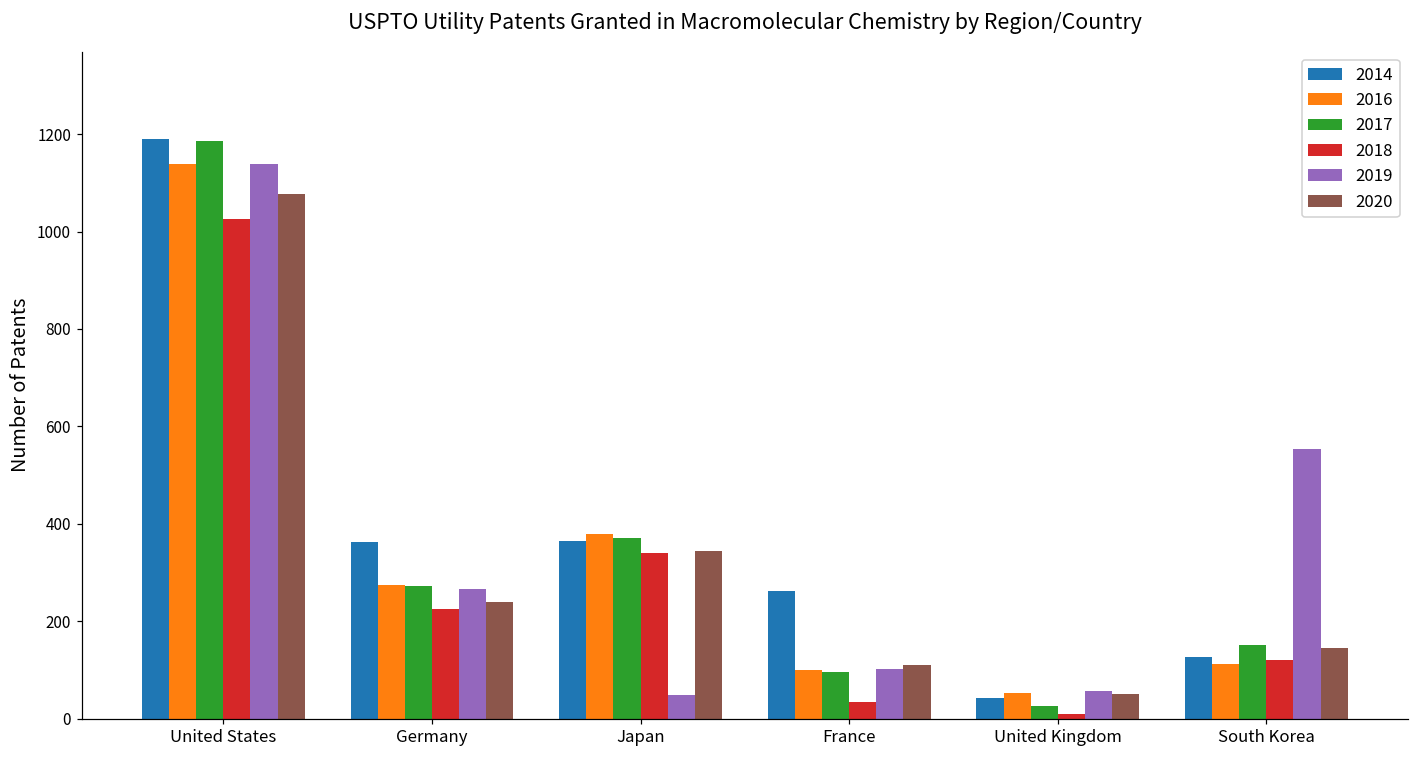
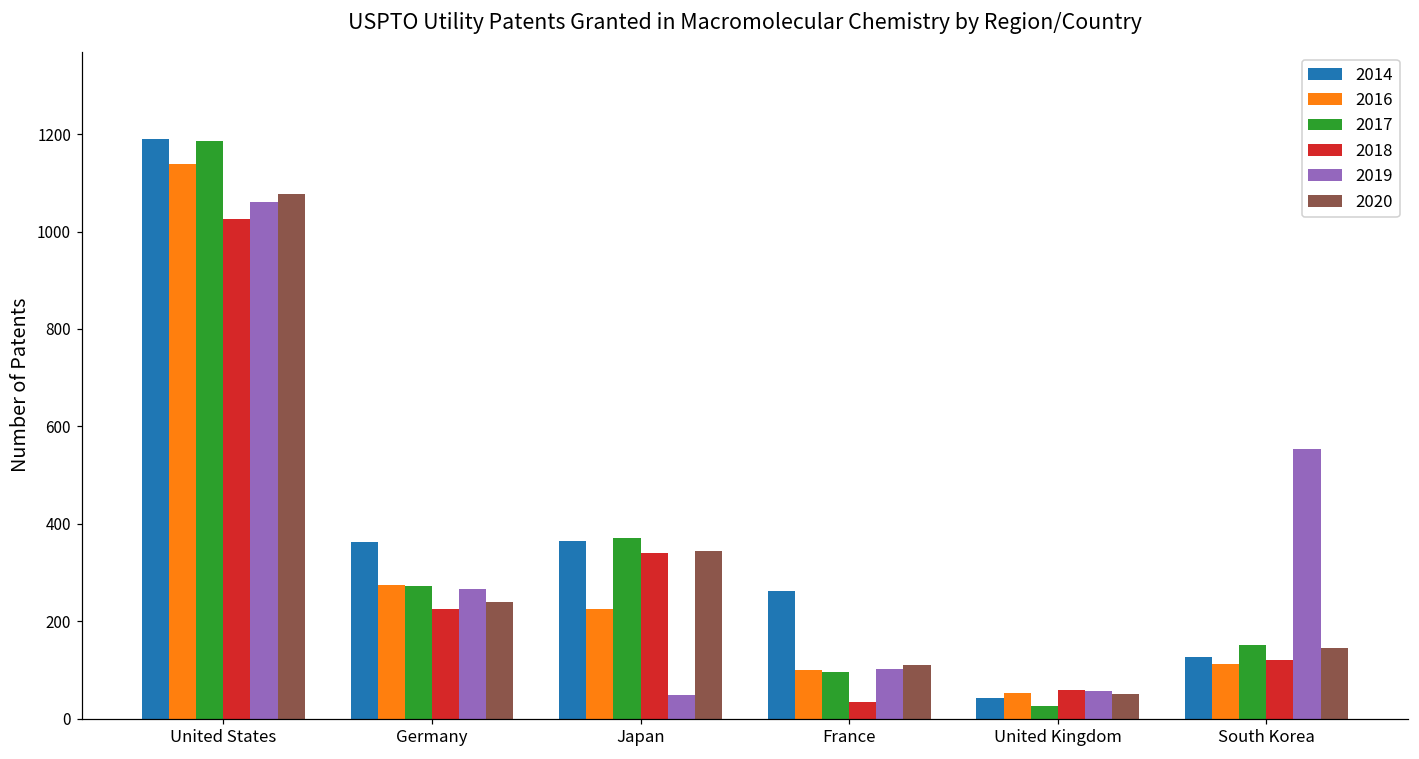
  {
    "2014": {
      "United States": 1190,
      "Germany": 360,
      "Japan": 370,
      "France": 260,
      "United Kingdom": 40,
      "South Korea": 130
    },
    "2016": {
      "United States": 1140,
      "Germany": 270,
-     "Japan": 380,
+     "Japan": 230,
      "France": 100,
      "United Kingdom": 50,
      "South Korea": 110
    },
    "2017": {
      "United States": 1190,
      "Germany": 270,
      "Japan": 370,
      "France": 100,
      "United Kingdom": 20,
      "South Korea": 150
    },
    "2018": {
      "United States": 1030,
      "Germany": 230,
      "Japan": 340,
      "France": 30,
-     "United Kingdom": 10,
+     "United Kingdom": 60,
      "South Korea": 120
    },
    "2019": {
-     "United States": 1140,
+     "United States": 1060,
      "Germany": 270,
      "Japan": 50,
      "France": 100,
      "United Kingdom": 60,
      "South Korea": 550
    },
    "2020": {
      "United States": 1080,
      "Germany": 240,
      "Japan": 350,
      "France": 110,
      "United Kingdom": 50,
      "South Korea": 150
    }
  }
